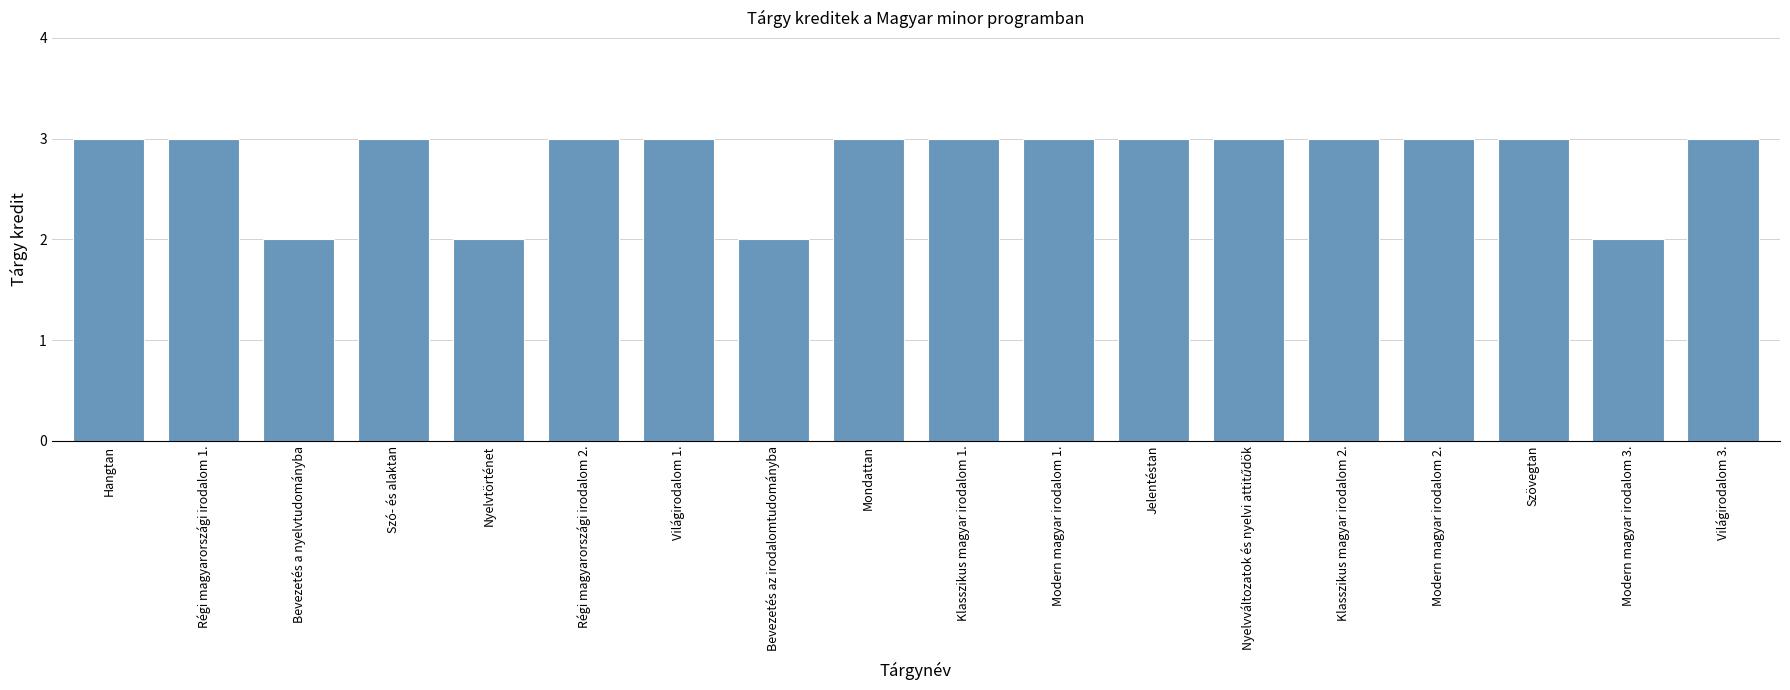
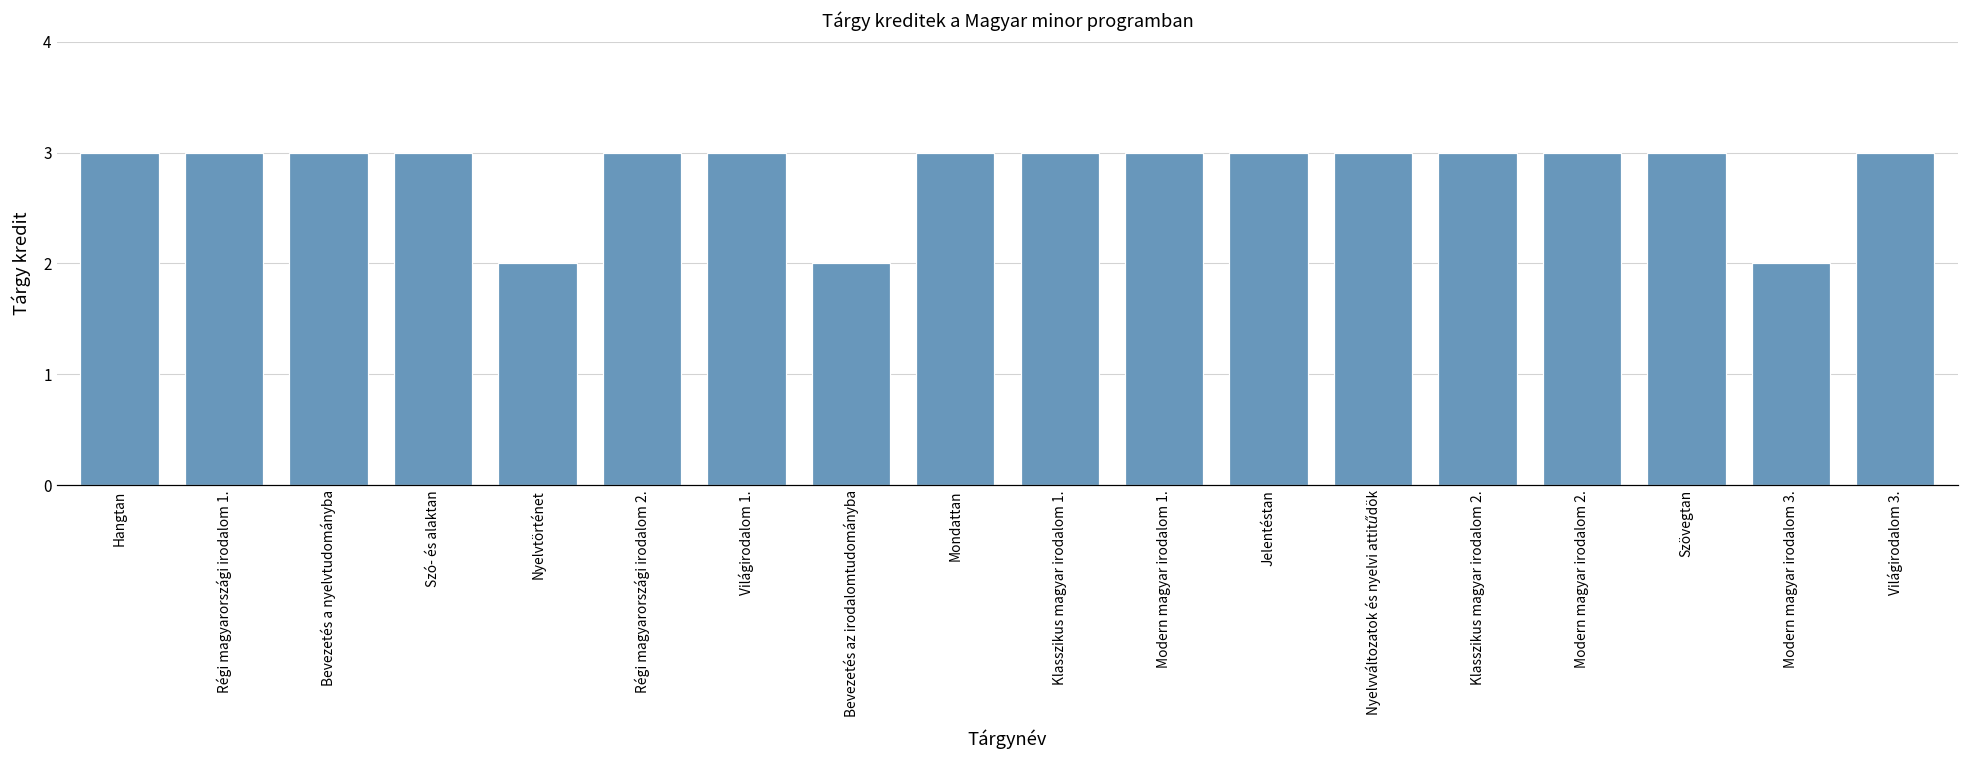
  {
    "Hangtan": 3,
    "Régi magyarországi irodalom 1.": 3,
-   "Bevezetés a nyelvtudományba": 2,
+   "Bevezetés a nyelvtudományba": 3,
    "Szó- és alaktan": 3,
    "Nyelvtörténet": 2,
    "Régi magyarországi irodalom 2.": 3,
    "Világirodalom 1.": 3,
    "Bevezetés az irodalomtudományba": 2,
    "Mondattan": 3,
    "Klasszikus magyar irodalom 1.": 3,
    "Modern magyar irodalom 1.": 3,
    "Jelentéstan": 3,
    "Nyelvváltozatok és nyelvi attitűdök": 3,
    "Klasszikus magyar irodalom 2.": 3,
    "Modern magyar irodalom 2.": 3,
    "Szövegtan": 3,
    "Modern magyar irodalom 3.": 2,
    "Világirodalom 3.": 3
  }
